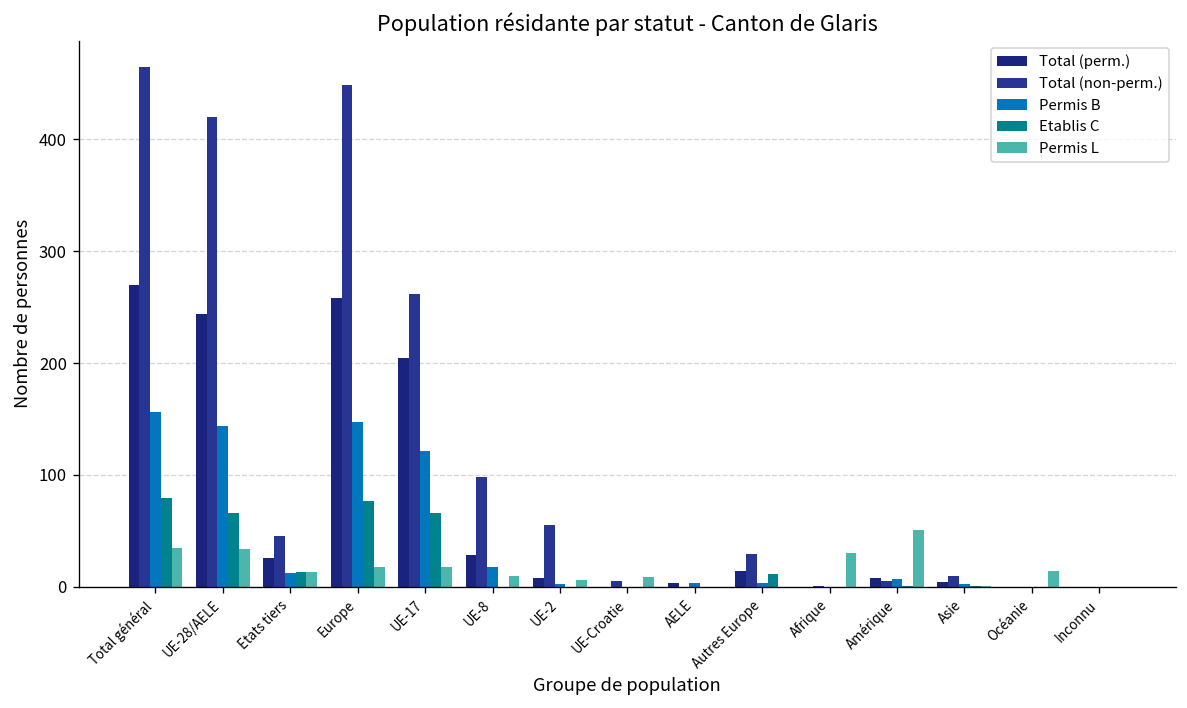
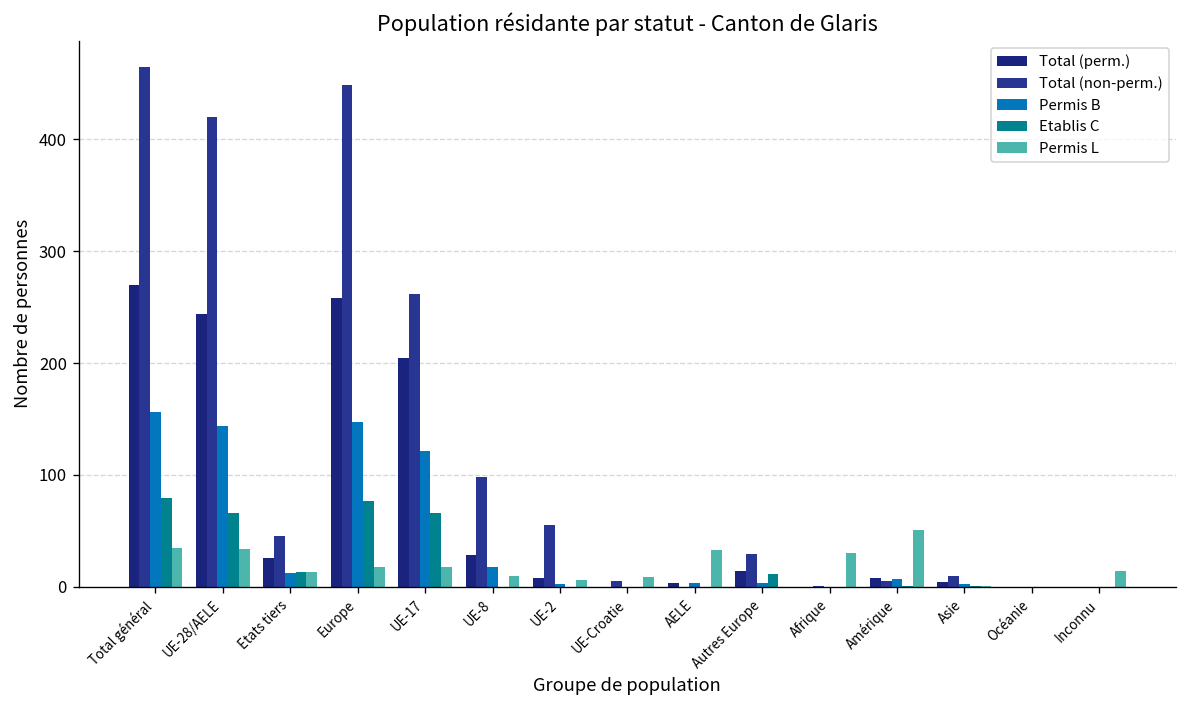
  {
    "Permis L": {
      "Total général": 40,
      "UE-28/AELE": 30,
      "Etats tiers": 10,
      "Europe": 20,
      "UE-17": 20,
      "UE-8": 10,
      "UE-2": 10,
      "UE-Croatie": 10,
-     "AELE": 0,
+     "AELE": 30,
      "Autres Europe": 0,
      "Afrique": 30,
      "Amérique": 50,
-     "Océanie": 10,
-     "Inconnu": 0
+     "Océanie": 0,
+     "Inconnu": 10
    }
  }
